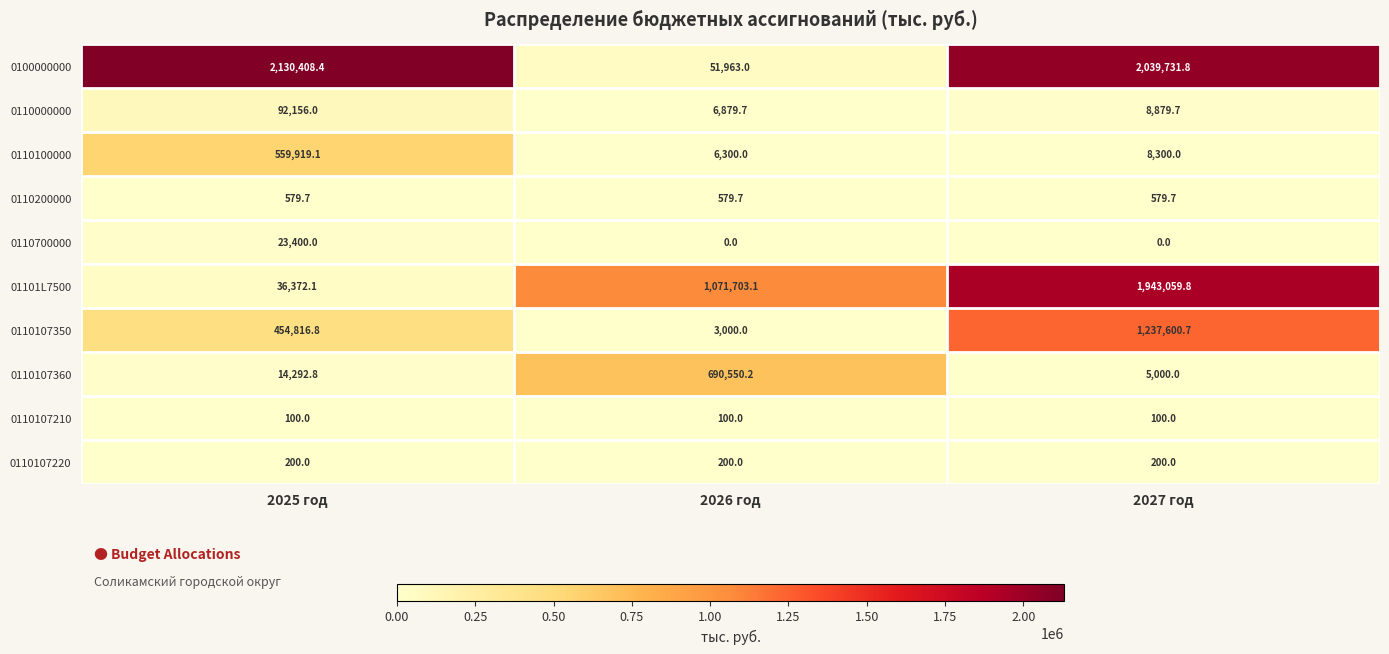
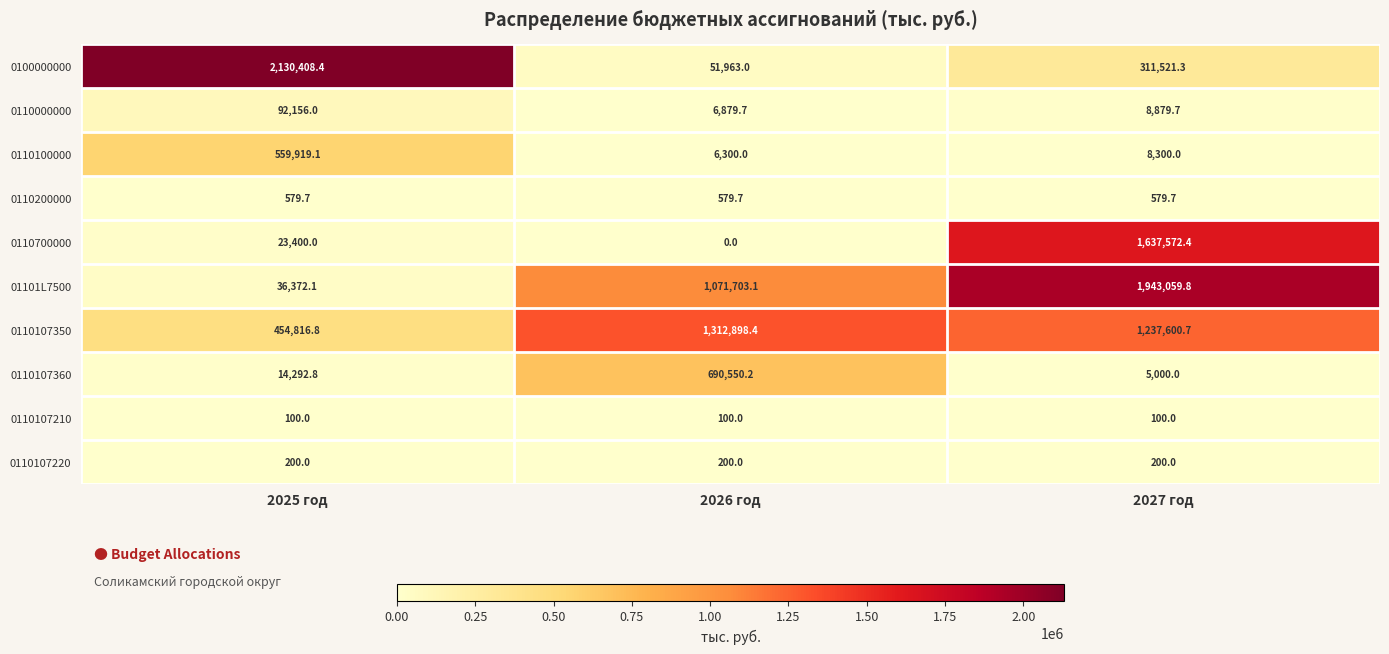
  {
    "0100000000": {
      "2025 год": "2,130,408.4",
      "2026 год": "51,963.0",
-     "2027 год": "2,039,731.8"
+     "2027 год": "311,521.3"
    },
    "0110000000": {
      "2025 год": "92,156.0",
      "2026 год": "6,879.7",
      "2027 год": "8,879.7"
    },
    "0110100000": {
      "2025 год": "559,919.1",
      "2026 год": "6,300.0",
      "2027 год": "8,300.0"
    },
    "0110200000": {
      "2025 год": "579.7",
      "2026 год": "579.7",
      "2027 год": "579.7"
    },
    "0110700000": {
      "2025 год": "23,400.0",
      "2026 год": "0.0",
-     "2027 год": "0.0"
+     "2027 год": "1,637,572.4"
    },
    "01101L7500": {
      "2025 год": "36,372.1",
      "2026 год": "1,071,703.1",
      "2027 год": "1,943,059.8"
    },
    "0110107350": {
      "2025 год": "454,816.8",
-     "2026 год": "3,000.0",
+     "2026 год": "1,312,898.4",
      "2027 год": "1,237,600.7"
    },
    "0110107360": {
      "2025 год": "14,292.8",
      "2026 год": "690,550.2",
      "2027 год": "5,000.0"
    },
    "0110107210": {
      "2025 год": "100.0",
      "2026 год": "100.0",
      "2027 год": "100.0"
    },
    "0110107220": {
      "2025 год": "200.0",
      "2026 год": "200.0",
      "2027 год": "200.0"
    }
  }
